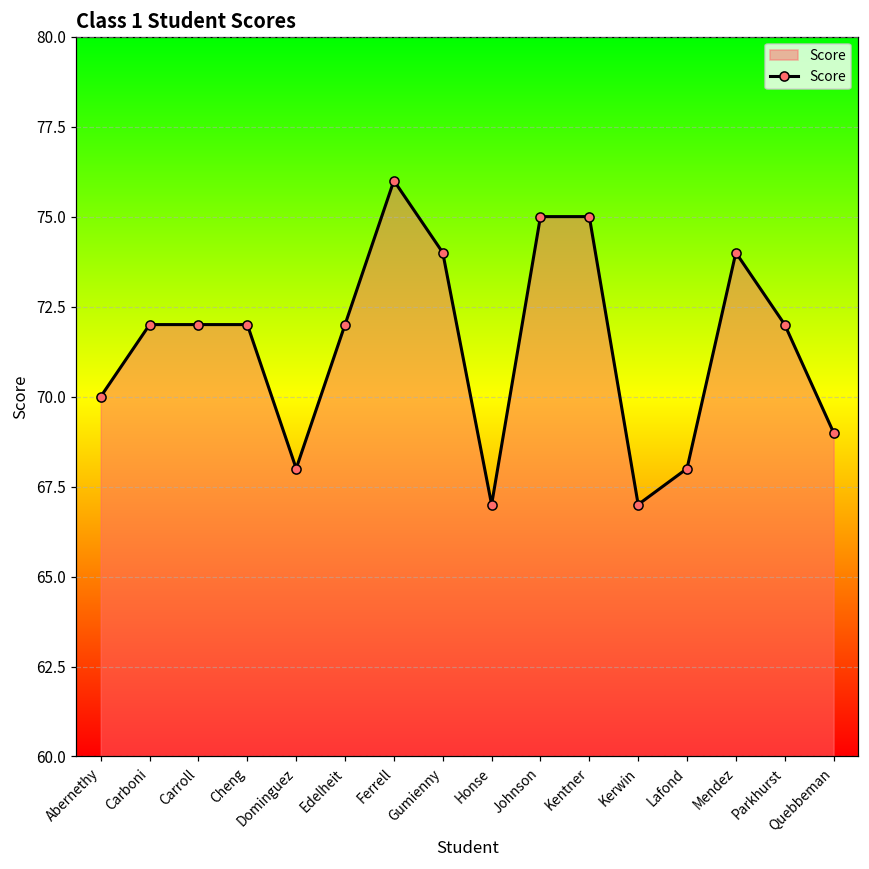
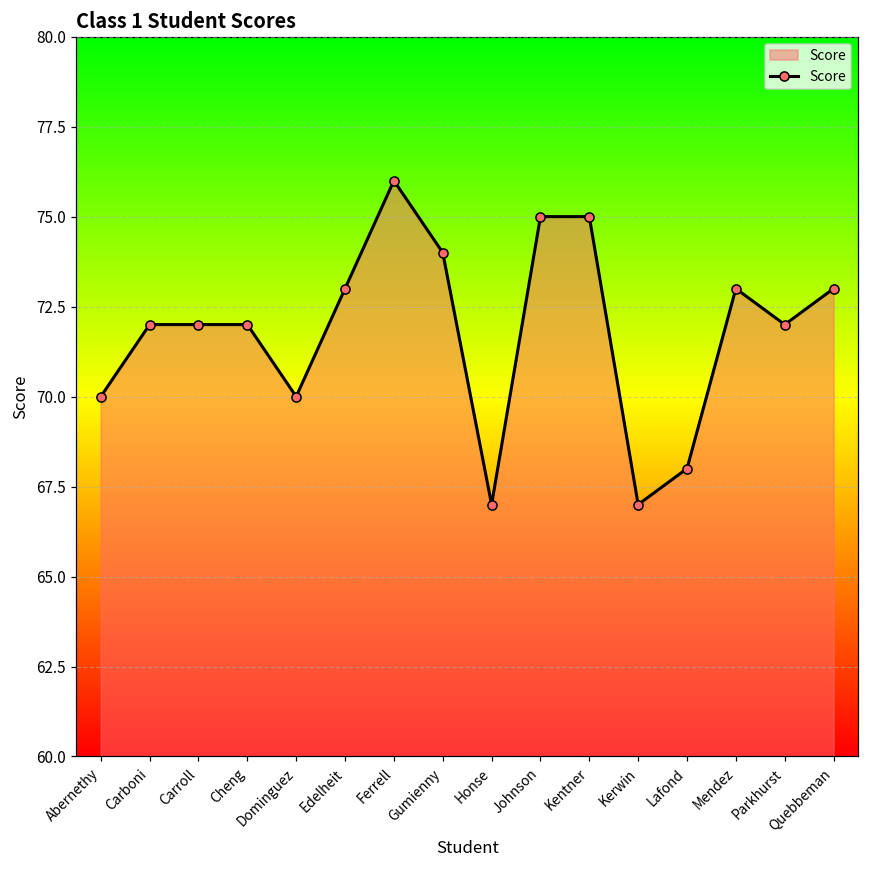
  {
    "Abernethy": 70,
    "Carboni": 72,
    "Carroll": 72,
    "Cheng": 72,
-   "Dominguez": 68,
-   "Edelheit": 72,
+   "Dominguez": 70,
+   "Edelheit": 73,
    "Ferrell": 76,
    "Gumienny": 74,
    "Honse": 67,
    "Johnson": 75,
    "Kentner": 75,
    "Kerwin": 67,
    "Lafond": 68,
-   "Mendez": 74,
+   "Mendez": 73,
    "Parkhurst": 72,
-   "Quebbeman": 69
+   "Quebbeman": 73
  }
